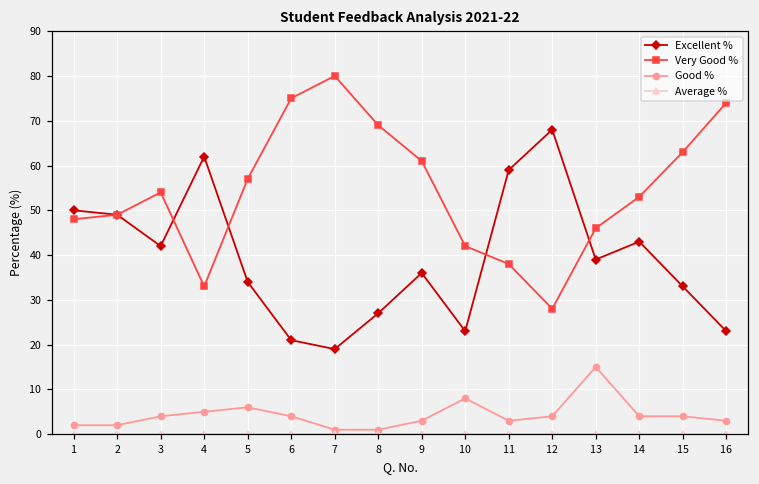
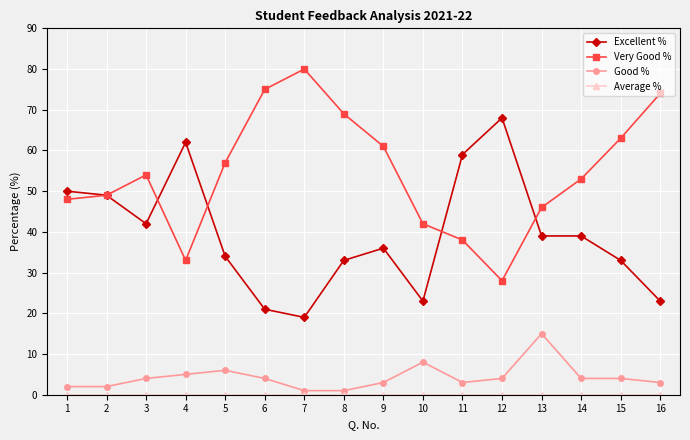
  {
    "Excellent %": {
      "1": 50,
      "3": 42,
      "4": 62,
      "5": 34,
      "6": 21,
      "7": 19,
-     "8": 27,
+     "8": 33,
      "9": 36,
      "10": 23,
      "11": 59,
      "12": 68,
      "13": 39,
-     "14": 43,
+     "14": 39,
      "15": 33,
      "16": 23
    },
    "Very Good %": {
      "1": 48,
      "3": 54,
      "4": 33,
      "5": 57,
      "6": 75,
      "7": 80,
      "8": 69,
      "9": 61,
      "10": 42,
      "11": 38,
      "12": 28,
      "13": 46,
      "14": 53,
      "15": 63
    },
    "Good %": {
      "1": 2,
      "2": 2,
      "3": 4,
      "4": 5,
      "5": 6,
      "6": 4,
      "7": 1,
      "8": 1,
      "9": 3,
      "10": 8,
      "11": 3,
      "12": 4,
      "13": 15,
      "14": 4,
      "15": 4,
      "16": 3
    },
    "Average %": {
      "1": 0,
      "2": 0,
      "3": 0,
      "4": 0,
      "5": 0,
      "6": 0,
      "7": 0,
      "8": 0,
      "9": 0,
      "10": 0,
      "11": 0,
      "12": 0,
      "13": 0,
      "14": 0,
      "15": 0,
      "16": 0
    }
  }
